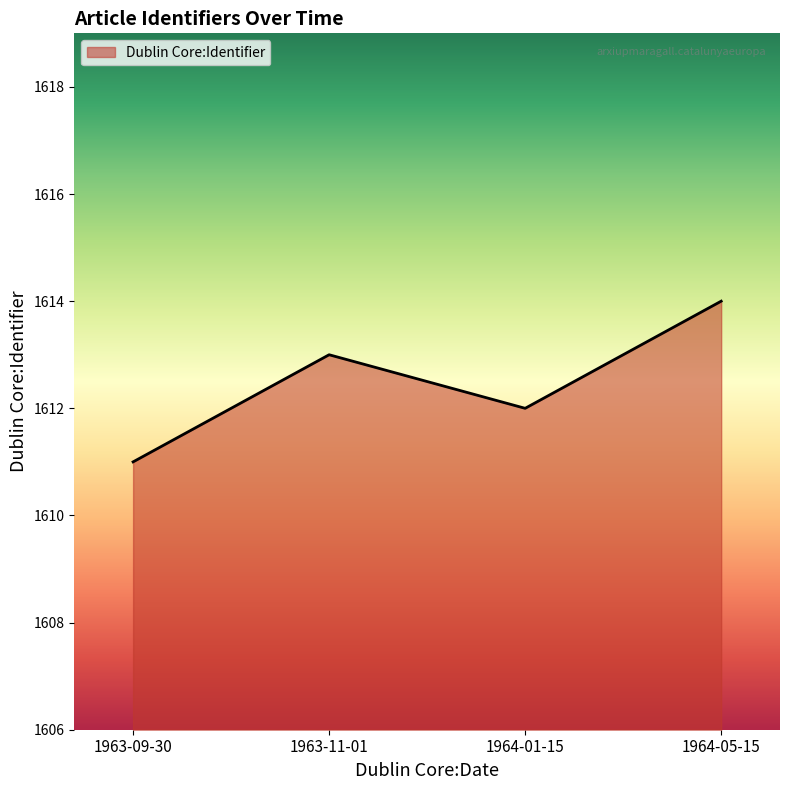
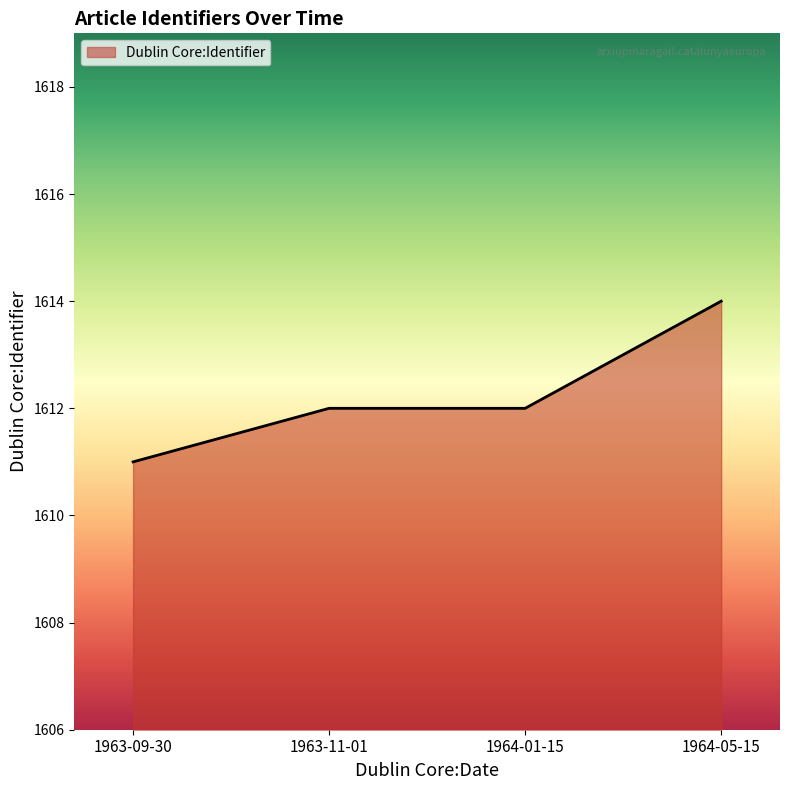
  {
    "1963-09-30": 1611,
-   "1963-11-01": 1613,
+   "1963-11-01": 1612,
    "1964-01-15": 1612,
    "1964-05-15": 1614
  }
